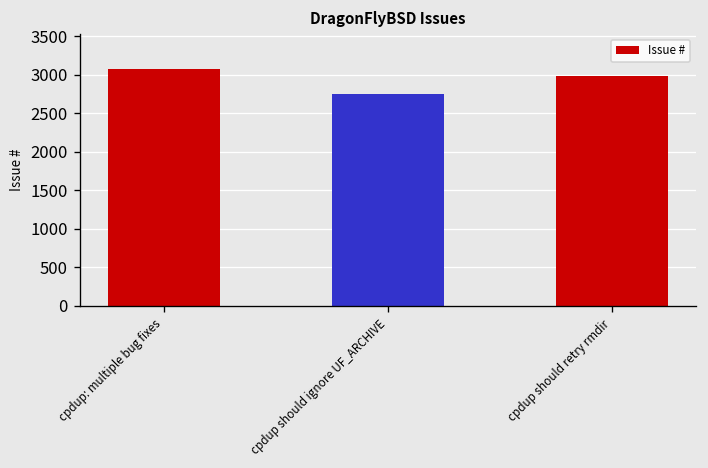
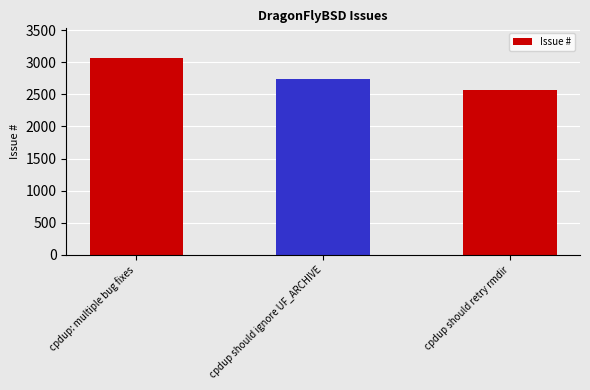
  {
    "cpdup: multiple bug fixes": 3100,
    "cpdup should ignore UF_ARCHIVE": 2700,
-   "cpdup should retry rmdir": 3000
+   "cpdup should retry rmdir": 2600
  }
